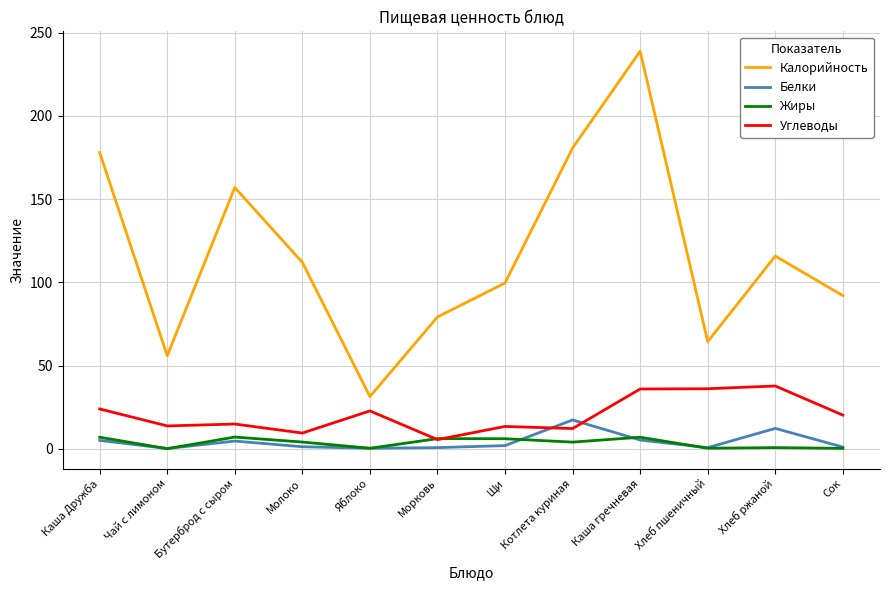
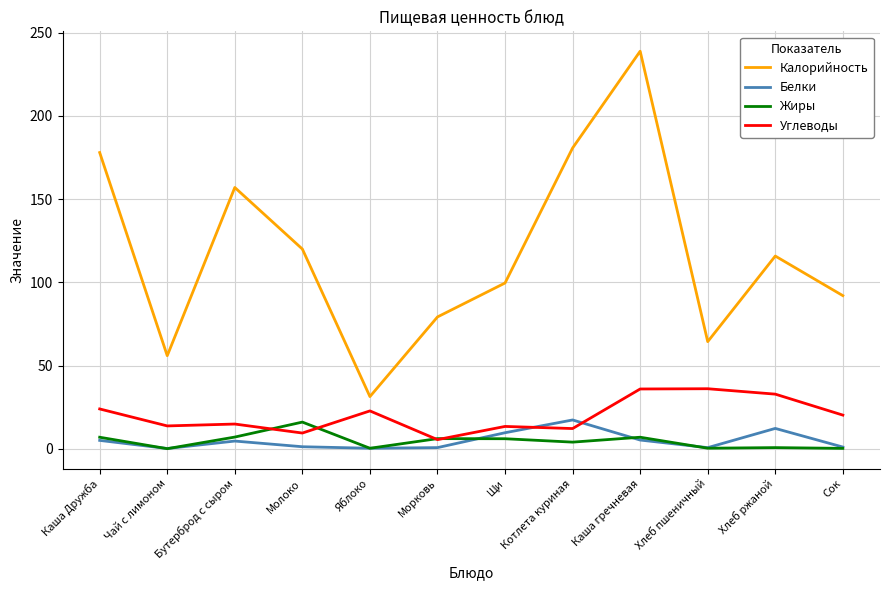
  {
    "Калорийность": {
      "Каша Дружба": 178,
      "Чай с лимоном": 56,
      "Бутерброд с сыром": 157,
-     "Молоко": 112,
+     "Молоко": 120,
      "Яблоко": 31,
      "Морковь": 79,
      "Щи": 100,
      "Котлета куриная": 181,
      "Каша гречневая": 239,
      "Хлеб пшеничный": 64,
      "Хлеб ржаной": 116,
      "Сок": 92
    },
    "Белки": {
      "Каша Дружба": 5,
      "Бутерброд с сыром": 5,
      "Молоко": 1,
      "Морковь": 1,
-     "Щи": 2,
+     "Щи": 10,
      "Котлета куриная": 17,
      "Каша гречневая": 5,
      "Хлеб ржаной": 12
    },
    "Жиры": {
      "Каша Дружба": 7,
      "Бутерброд с сыром": 7,
-     "Молоко": 4,
+     "Молоко": 16,
      "Щи": 6,
      "Котлета куриная": 4,
      "Каша гречневая": 7,
      "Хлеб ржаной": 1
    },
    "Углеводы": {
      "Каша Дружба": 24,
      "Чай с лимоном": 14,
      "Бутерброд с сыром": 15,
      "Молоко": 9,
      "Яблоко": 23,
      "Щи": 13,
      "Котлета куриная": 12,
      "Каша гречневая": 36,
      "Хлеб пшеничный": 36,
-     "Хлеб ржаной": 38,
+     "Хлеб ржаной": 33,
      "Сок": 20
    }
  }
